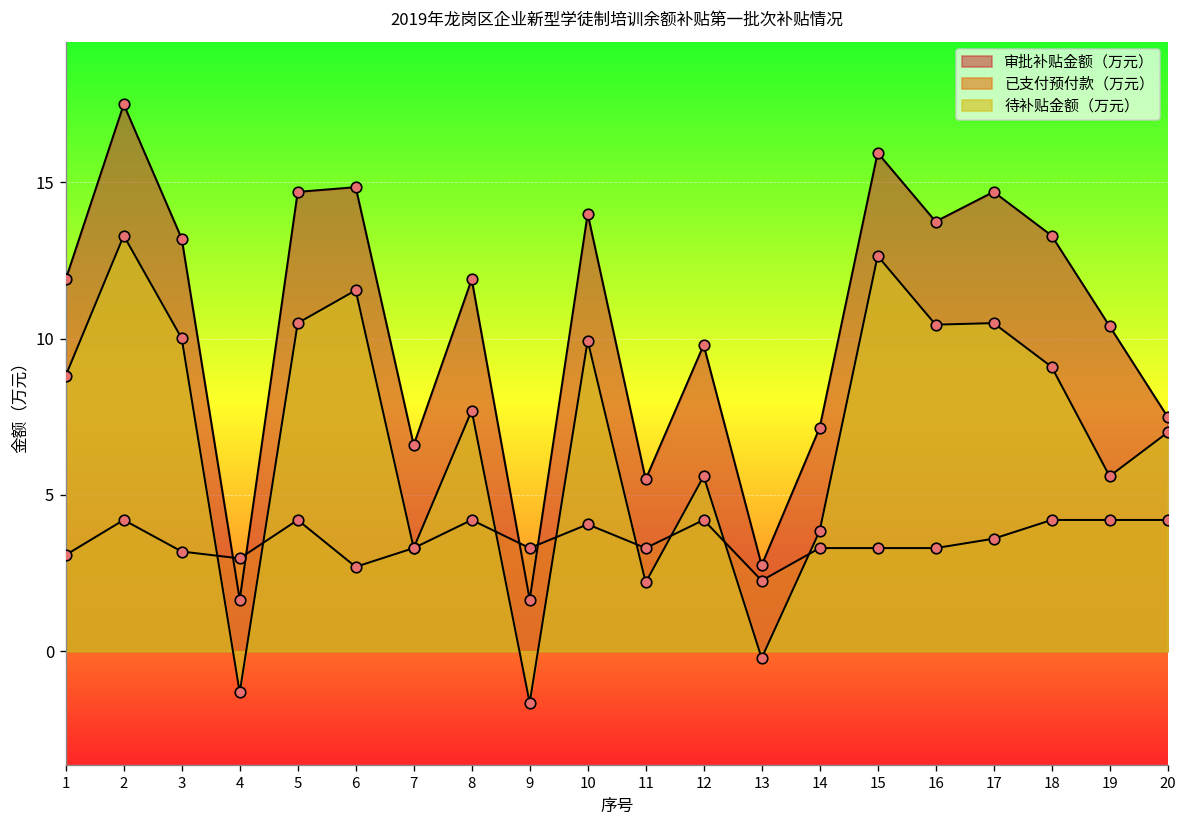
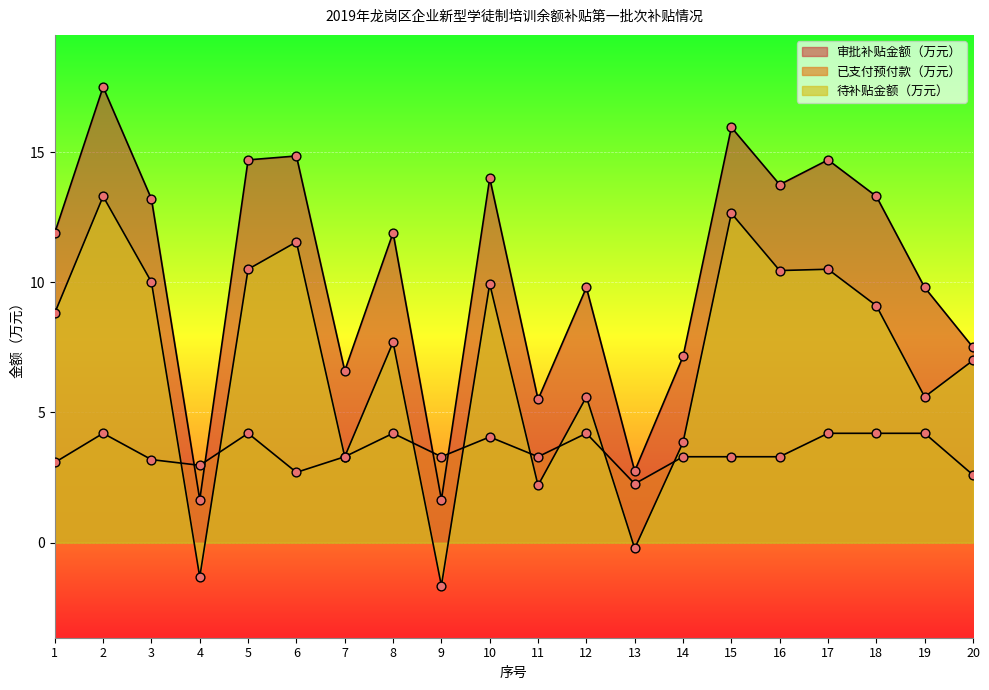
  {
    "审批补贴金额（万元）": {
      "1": 11.9,
      "2": 17.5,
      "3": 13.2,
      "4": 1.7,
      "5": 14.7,
      "6": 14.9,
      "7": 6.6,
      "8": 11.9,
      "9": 1.7,
      "10": 14.0,
      "11": 5.5,
      "12": 9.8,
      "13": 2.8,
      "14": 7.2,
      "15": 16.0,
      "16": 13.8,
      "17": 14.7,
      "18": 13.3,
-     "19": 10.4,
+     "19": 9.8,
      "20": 7.5
    },
    "已支付预付款（万元）": {
      "1": 3.1,
      "2": 4.2,
      "3": 3.2,
      "4": 3.0,
      "5": 4.2,
      "6": 2.7,
      "8": 4.2,
      "9": 3.3,
      "10": 4.1,
      "11": 3.3,
      "12": 4.2,
      "13": 2.3,
      "14": 3.3,
      "15": 3.3,
      "16": 3.3,
-     "17": 3.6,
+     "17": 4.2,
      "18": 4.2,
      "19": 4.2,
-     "20": 4.2
+     "20": 2.6
    }
  }
